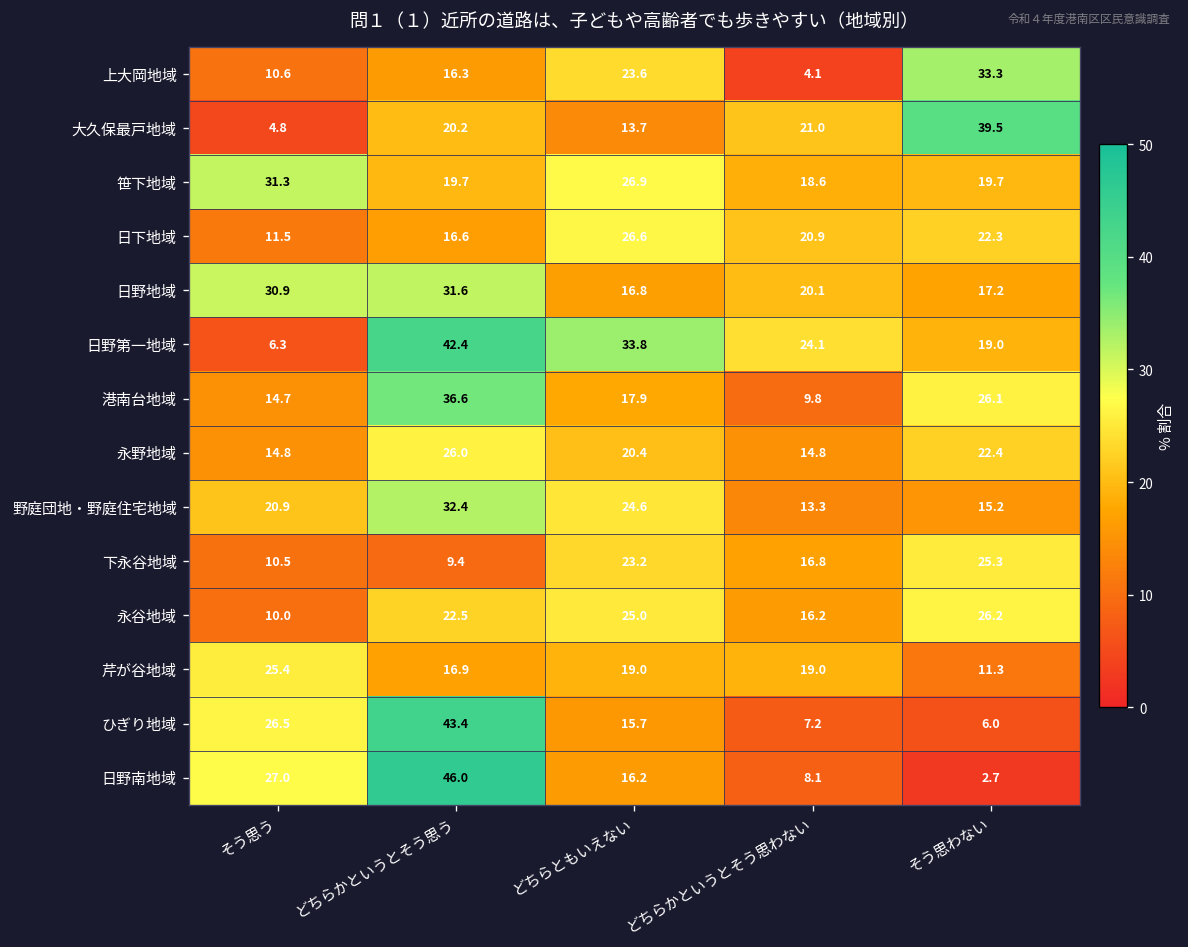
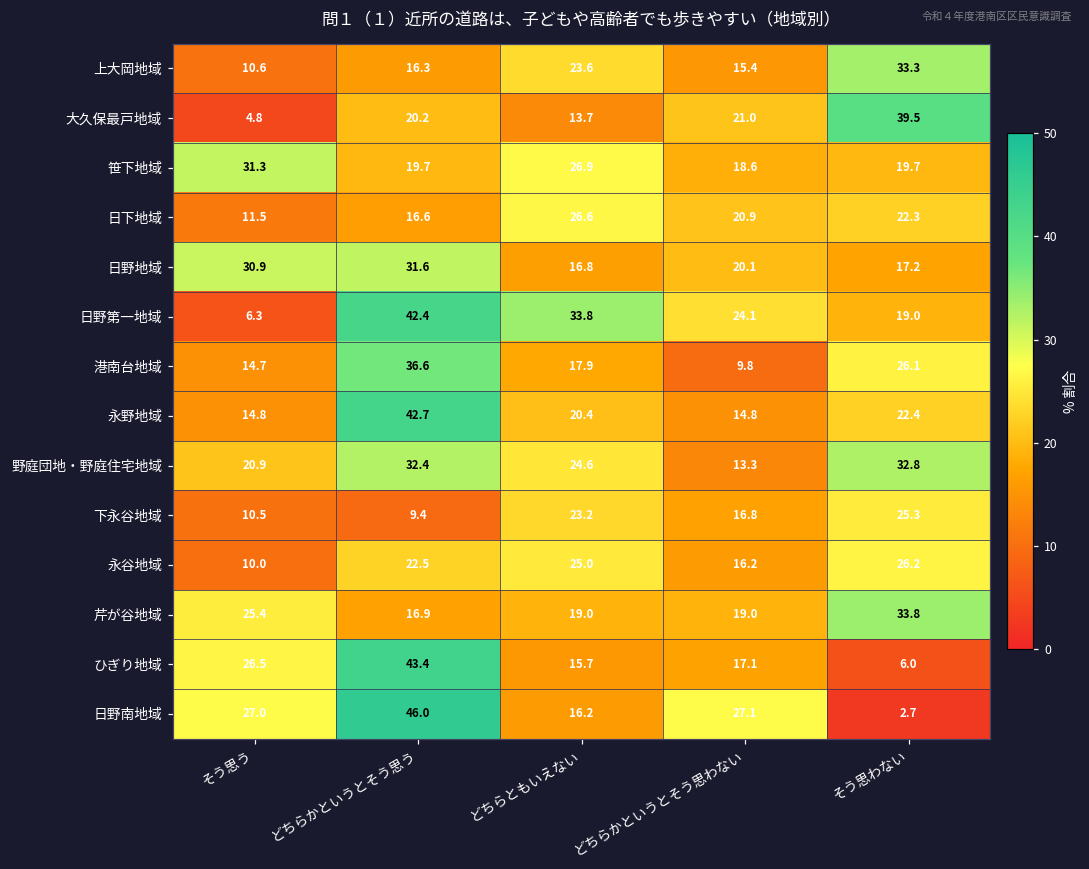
  {
    "上大岡地域": {
      "そう思う": 10.6,
      "どちらかというとそう思う": 16.3,
      "どちらともいえない": 23.6,
-     "どちらかというとそう思わない": 4.1,
+     "どちらかというとそう思わない": 15.4,
      "そう思わない": 33.3
    },
    "大久保最戸地域": {
      "そう思う": 4.8,
      "どちらかというとそう思う": 20.2,
      "どちらともいえない": 13.7,
      "どちらかというとそう思わない": 21.0,
      "そう思わない": 39.5
    },
    "笹下地域": {
      "そう思う": 31.3,
      "どちらかというとそう思う": 19.7,
      "どちらともいえない": 26.9,
      "どちらかというとそう思わない": 18.6,
      "そう思わない": 19.7
    },
    "日下地域": {
      "そう思う": 11.5,
      "どちらかというとそう思う": 16.6,
      "どちらともいえない": 26.6,
      "どちらかというとそう思わない": 20.9,
      "そう思わない": 22.3
    },
    "日野地域": {
      "そう思う": 30.9,
      "どちらかというとそう思う": 31.6,
      "どちらともいえない": 16.8,
      "どちらかというとそう思わない": 20.1,
      "そう思わない": 17.2
    },
    "日野第一地域": {
      "そう思う": 6.3,
      "どちらかというとそう思う": 42.4,
      "どちらともいえない": 33.8,
      "どちらかというとそう思わない": 24.1,
      "そう思わない": 19.0
    },
    "港南台地域": {
      "そう思う": 14.7,
      "どちらかというとそう思う": 36.6,
      "どちらともいえない": 17.9,
      "どちらかというとそう思わない": 9.8,
      "そう思わない": 26.1
    },
    "永野地域": {
      "そう思う": 14.8,
-     "どちらかというとそう思う": 26.0,
+     "どちらかというとそう思う": 42.7,
      "どちらともいえない": 20.4,
      "どちらかというとそう思わない": 14.8,
      "そう思わない": 22.4
    },
    "野庭団地・野庭住宅地域": {
      "そう思う": 20.9,
      "どちらかというとそう思う": 32.4,
      "どちらともいえない": 24.6,
      "どちらかというとそう思わない": 13.3,
-     "そう思わない": 15.2
+     "そう思わない": 32.8
    },
    "下永谷地域": {
      "そう思う": 10.5,
      "どちらかというとそう思う": 9.4,
      "どちらともいえない": 23.2,
      "どちらかというとそう思わない": 16.8,
      "そう思わない": 25.3
    },
    "永谷地域": {
      "そう思う": 10.0,
      "どちらかというとそう思う": 22.5,
      "どちらともいえない": 25.0,
      "どちらかというとそう思わない": 16.2,
      "そう思わない": 26.2
    },
    "芹が谷地域": {
      "そう思う": 25.4,
      "どちらかというとそう思う": 16.9,
      "どちらともいえない": 19.0,
      "どちらかというとそう思わない": 19.0,
-     "そう思わない": 11.3
+     "そう思わない": 33.8
    },
    "ひぎり地域": {
      "そう思う": 26.5,
      "どちらかというとそう思う": 43.4,
      "どちらともいえない": 15.7,
-     "どちらかというとそう思わない": 7.2,
+     "どちらかというとそう思わない": 17.1,
      "そう思わない": 6.0
    },
    "日野南地域": {
      "そう思う": 27.0,
      "どちらかというとそう思う": 46.0,
      "どちらともいえない": 16.2,
-     "どちらかというとそう思わない": 8.1,
+     "どちらかというとそう思わない": 27.1,
      "そう思わない": 2.7
    }
  }
